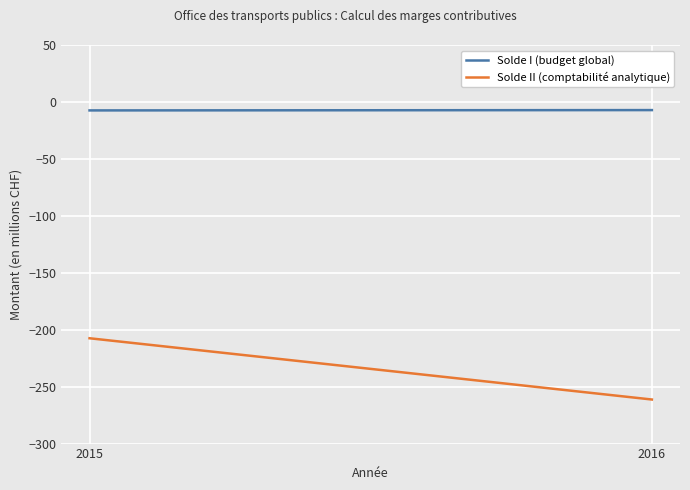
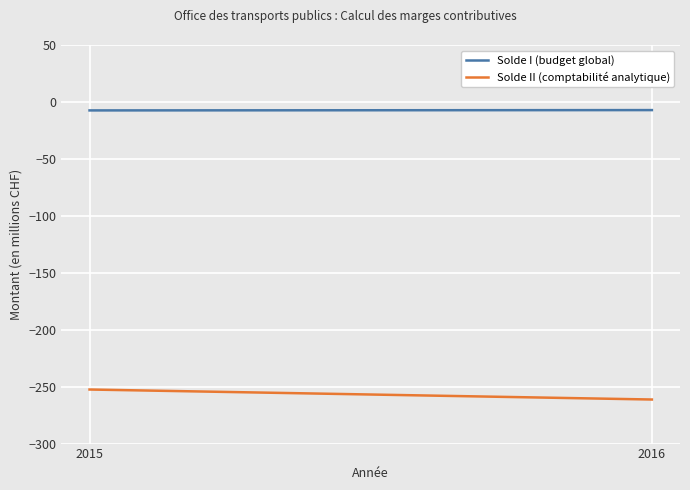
  {
    "Solde I (budget global)": {
      "2015": -7,
      "2016": -7
    },
    "Solde II (comptabilité analytique)": {
-     "2015": -208,
+     "2015": -253,
      "2016": -261
    }
  }
